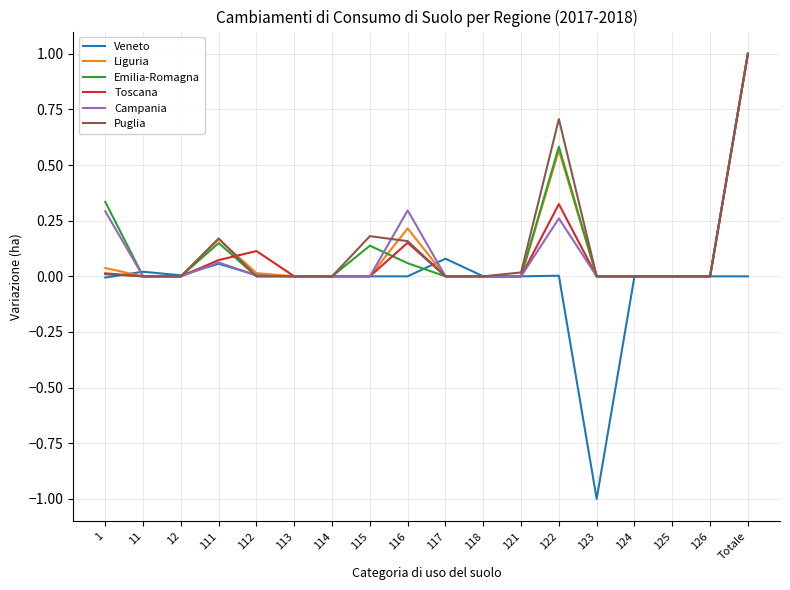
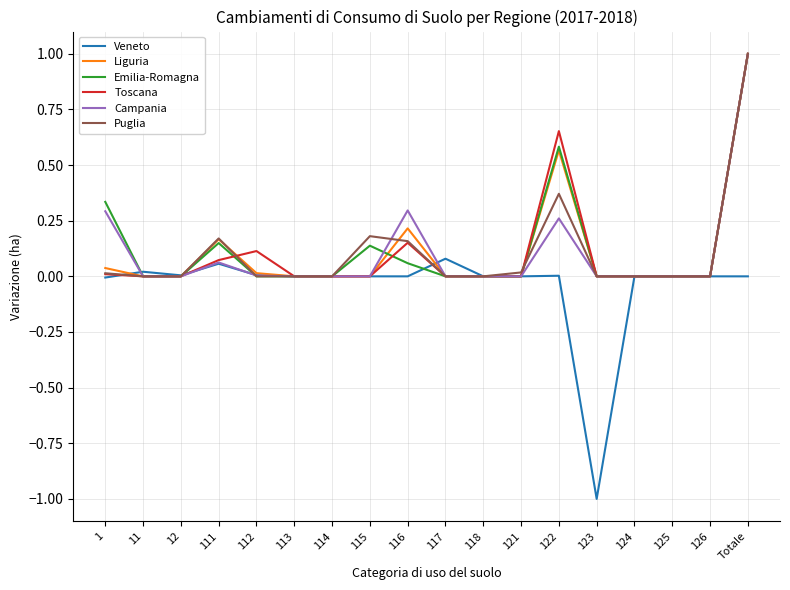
  {
    "Veneto": {
      "1": -0.01,
      "11": 0.02,
      "116": 0.00,
      "117": 0.08,
      "122": 0.00,
      "123": -1.00,
      "Totale": 0.00
    },
    "Liguria": {
      "1": 0.04,
      "116": 0.22,
      "122": 0.57
    },
    "Emilia-Romagna": {
      "1": 0.33,
      "111": 0.15,
      "115": 0.14,
      "116": 0.06,
      "122": 0.58
    },
    "Toscana": {
      "112": 0.11,
-     "122": 0.32
+     "122": 0.65
    },
    "Campania": {
      "1": 0.29,
      "116": 0.30,
      "122": 0.26
    },
    "Puglia": {
      "115": 0.18,
      "121": 0.02,
-     "122": 0.71
+     "122": 0.37
    }
  }
